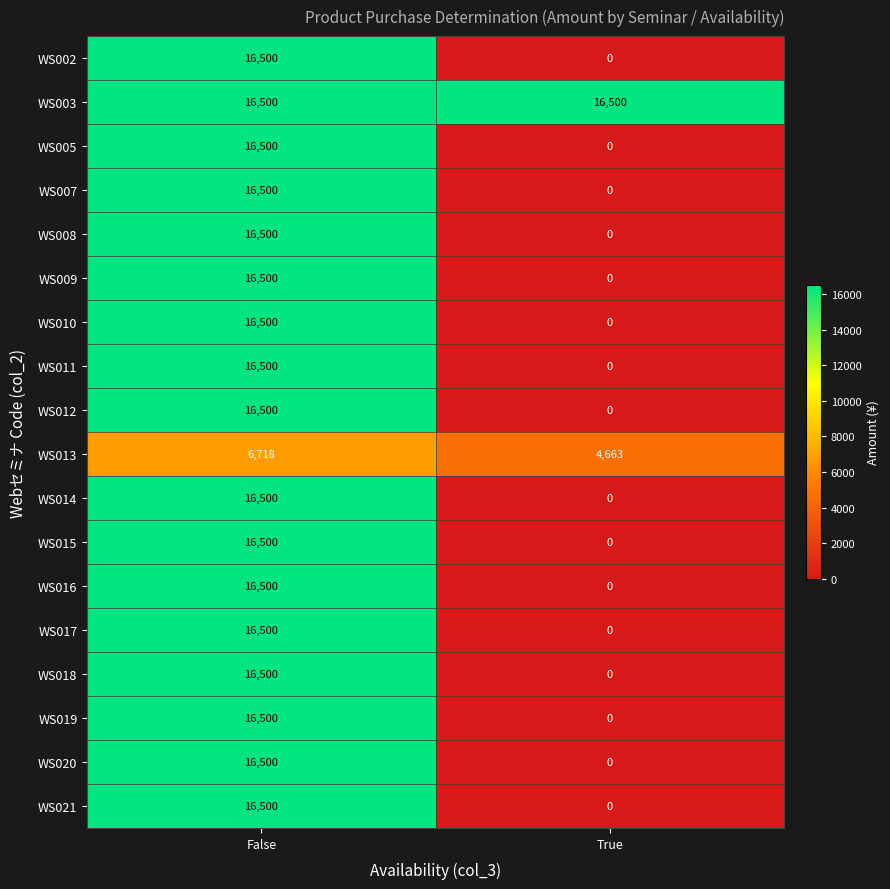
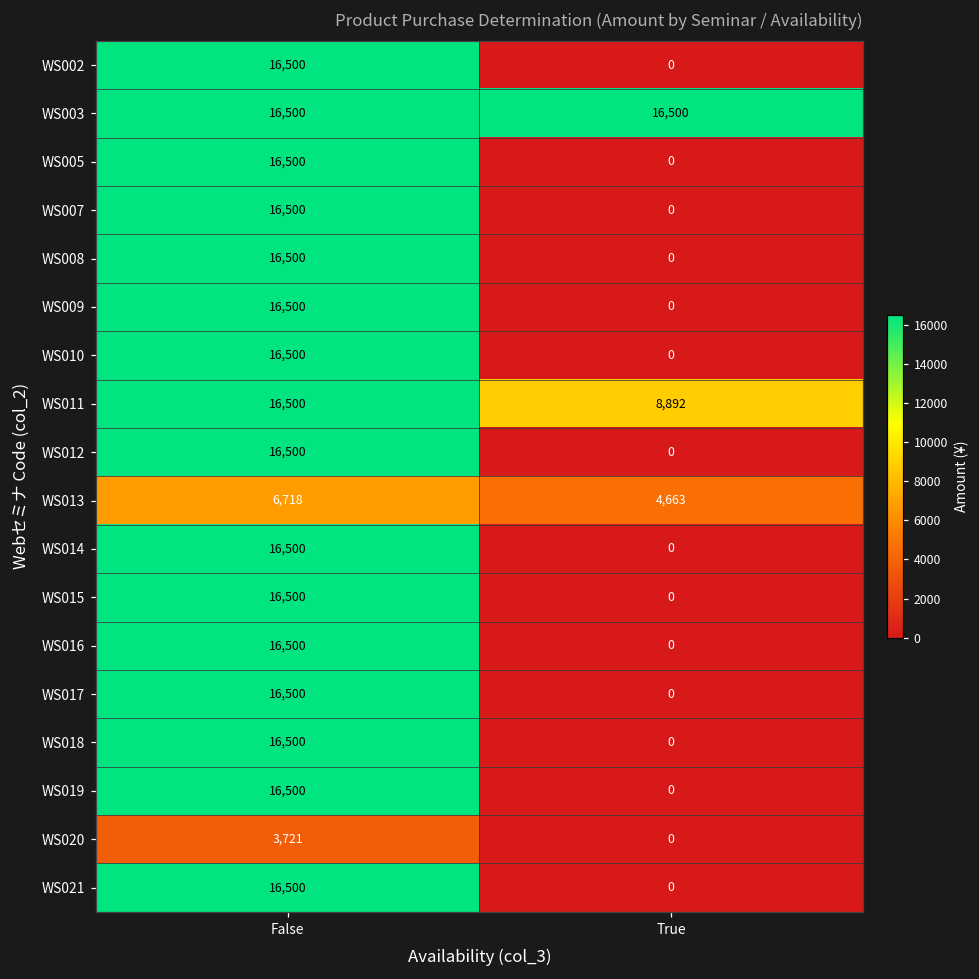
  {
    "WS002": {
      "False": "16,500",
      "True": "0"
    },
    "WS003": {
      "False": "16,500",
      "True": "16,500"
    },
    "WS005": {
      "False": "16,500",
      "True": "0"
    },
    "WS007": {
      "False": "16,500",
      "True": "0"
    },
    "WS008": {
      "False": "16,500",
      "True": "0"
    },
    "WS009": {
      "False": "16,500",
      "True": "0"
    },
    "WS010": {
      "False": "16,500",
      "True": "0"
    },
    "WS011": {
      "False": "16,500",
-     "True": "0"
+     "True": "8,892"
    },
    "WS012": {
      "False": "16,500",
      "True": "0"
    },
    "WS013": {
      "False": "6,718",
      "True": "4,663"
    },
    "WS014": {
      "False": "16,500",
      "True": "0"
    },
    "WS015": {
      "False": "16,500",
      "True": "0"
    },
    "WS016": {
      "False": "16,500",
      "True": "0"
    },
    "WS017": {
      "False": "16,500",
      "True": "0"
    },
    "WS018": {
      "False": "16,500",
      "True": "0"
    },
    "WS019": {
      "False": "16,500",
      "True": "0"
    },
    "WS020": {
-     "False": "16,500",
+     "False": "3,721",
      "True": "0"
    },
    "WS021": {
      "False": "16,500",
      "True": "0"
    }
  }
